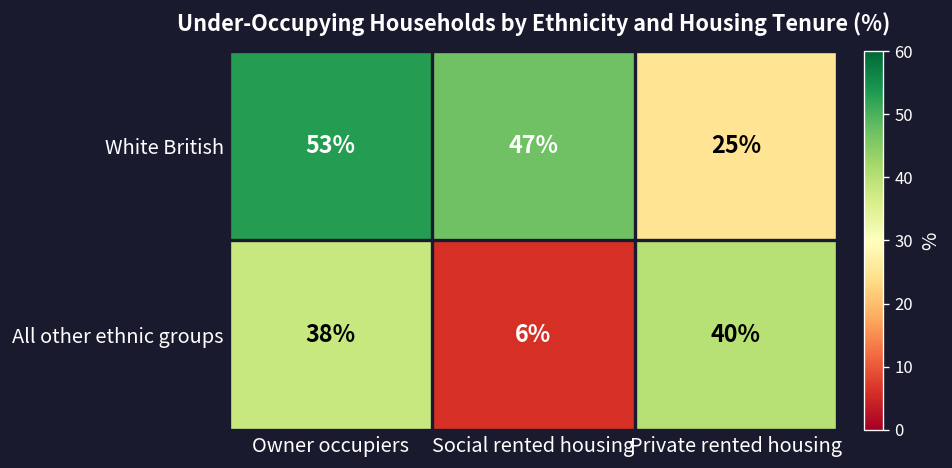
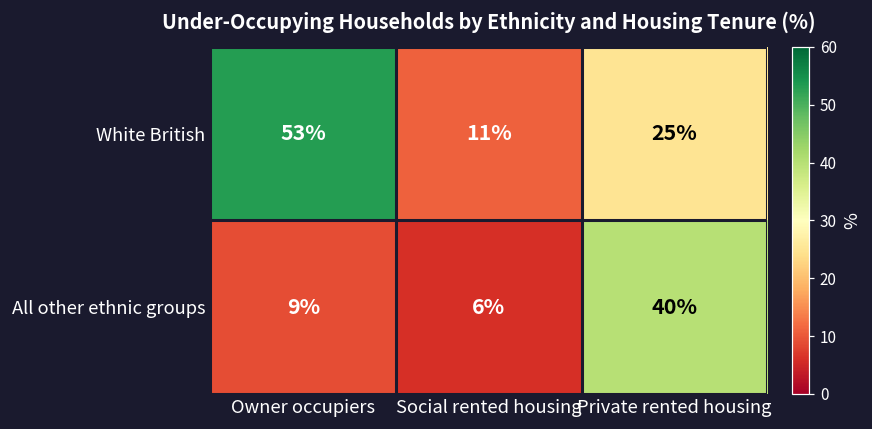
  {
    "White British": {
      "Owner occupiers": "53%",
-     "Social rented housing": "47%",
+     "Social rented housing": "11%",
      "Private rented housing": "25%"
    },
    "All other ethnic groups": {
-     "Owner occupiers": "38%",
+     "Owner occupiers": "9%",
      "Social rented housing": "6%",
      "Private rented housing": "40%"
    }
  }
